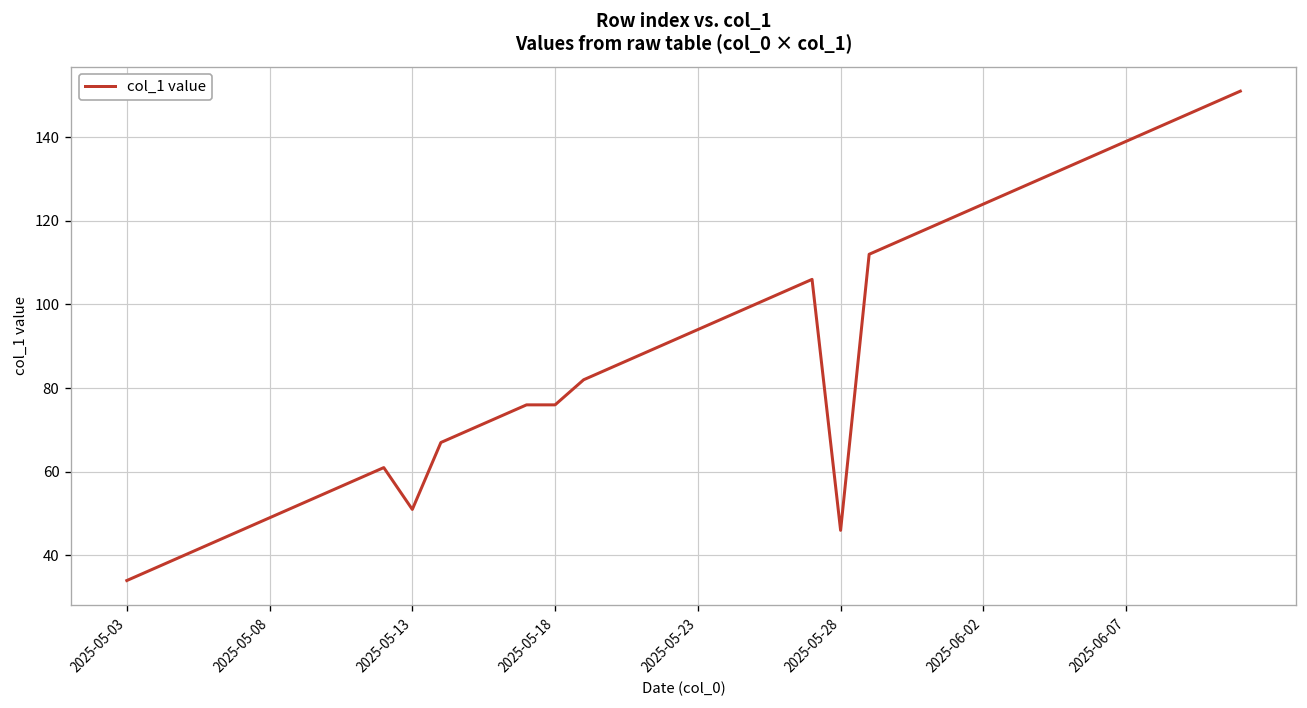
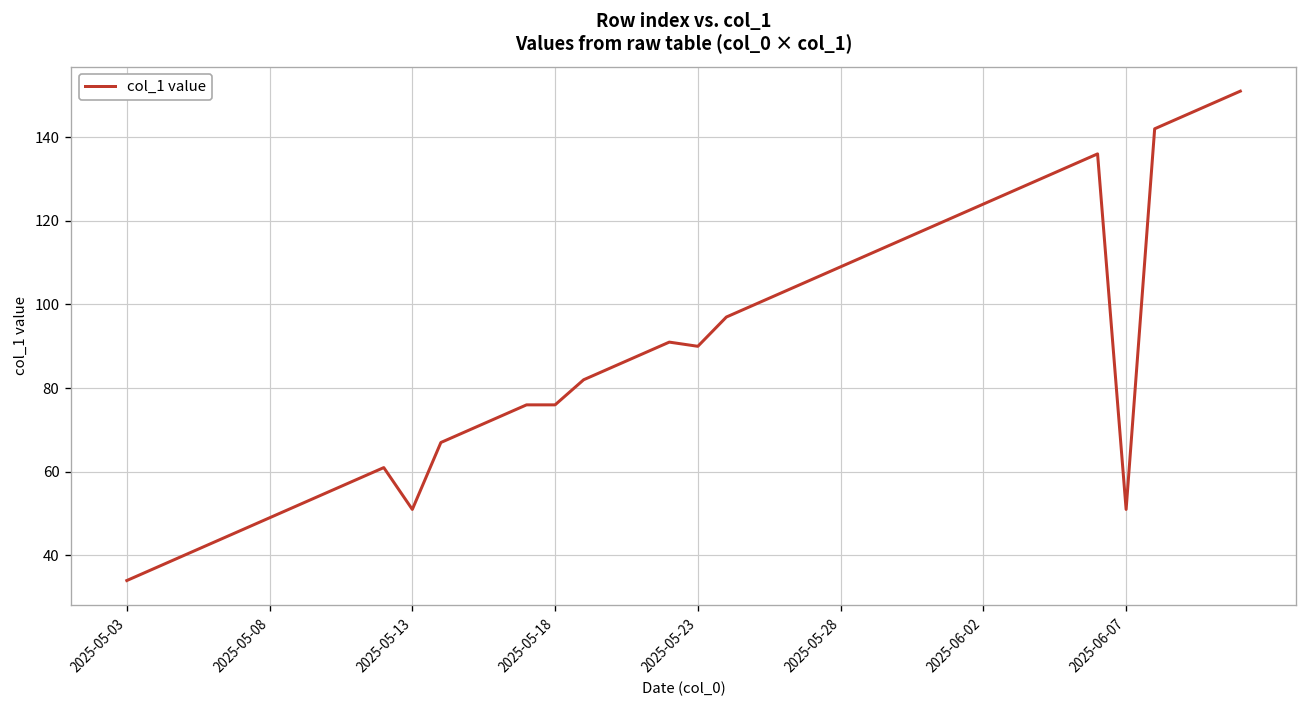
  {
    "2025-05-03": 34,
    "2025-05-08": 49,
    "2025-05-13": 51,
    "2025-05-18": 76,
-   "2025-05-23": 94,
-   "2025-05-28": 46,
+   "2025-05-23": 90,
+   "2025-05-28": 109,
    "2025-06-02": 124,
-   "2025-06-07": 139
+   "2025-06-07": 51
  }
